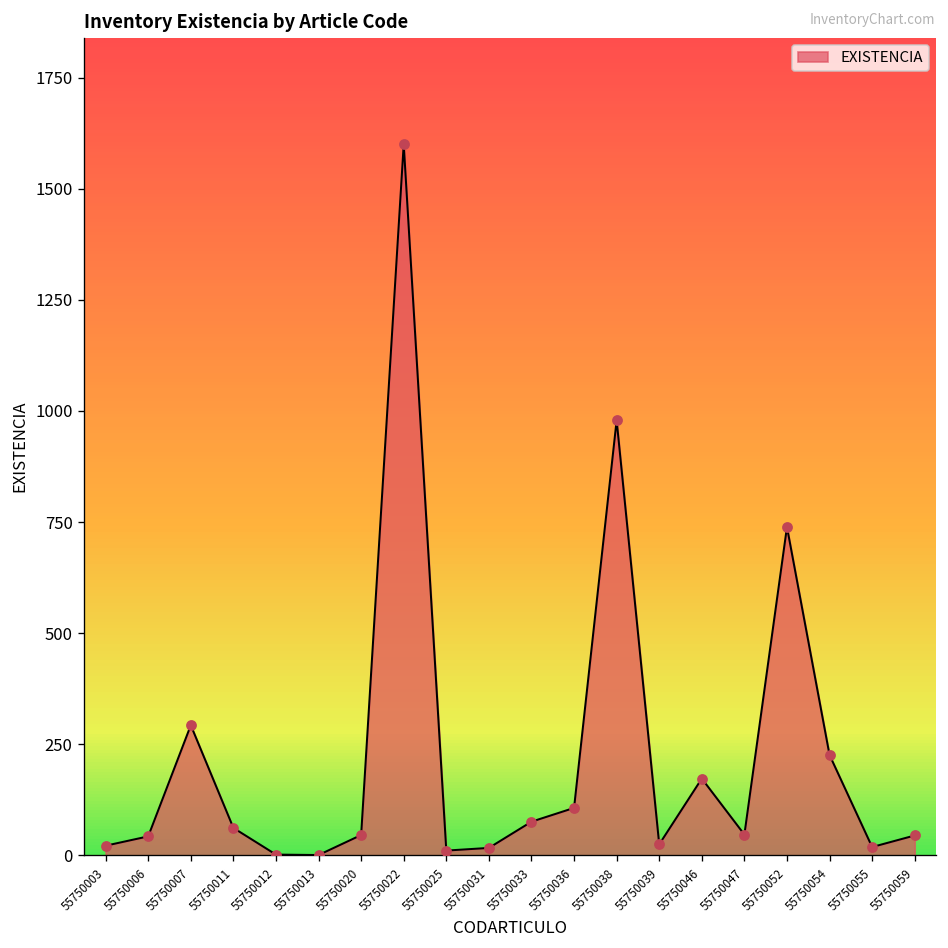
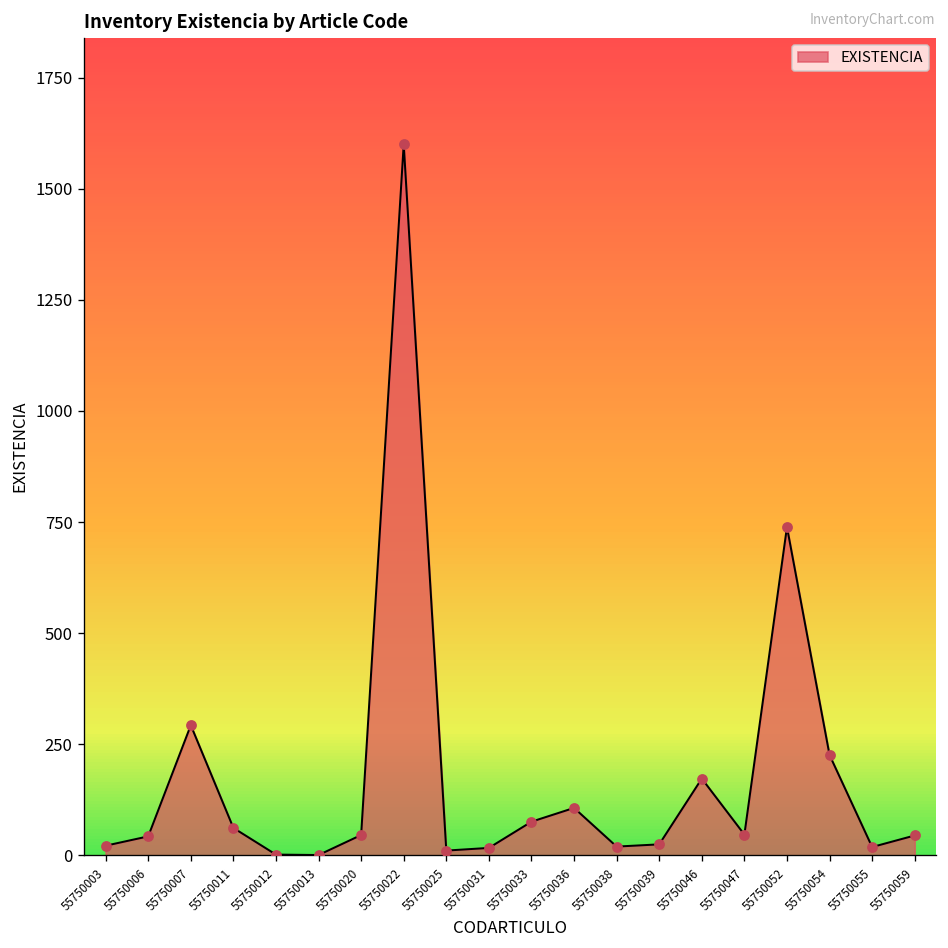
  {
    "55750003": 20,
    "55750006": 40,
    "55750007": 290,
    "55750011": 60,
    "55750012": 0,
    "55750013": 0,
    "55750020": 50,
    "55750022": 1600,
    "55750025": 10,
    "55750031": 20,
    "55750033": 80,
    "55750036": 110,
-   "55750038": 980,
+   "55750038": 20,
    "55750039": 30,
    "55750046": 170,
    "55750047": 50,
    "55750052": 740,
    "55750054": 230,
    "55750055": 20,
    "55750059": 50
  }
